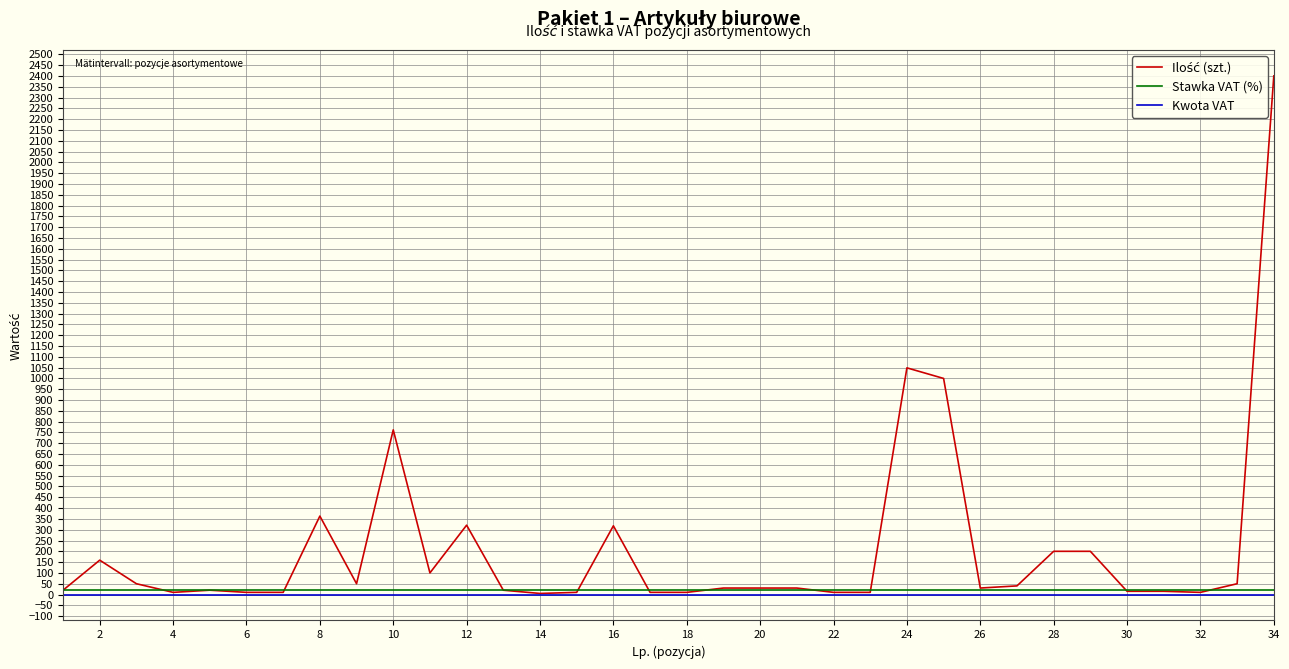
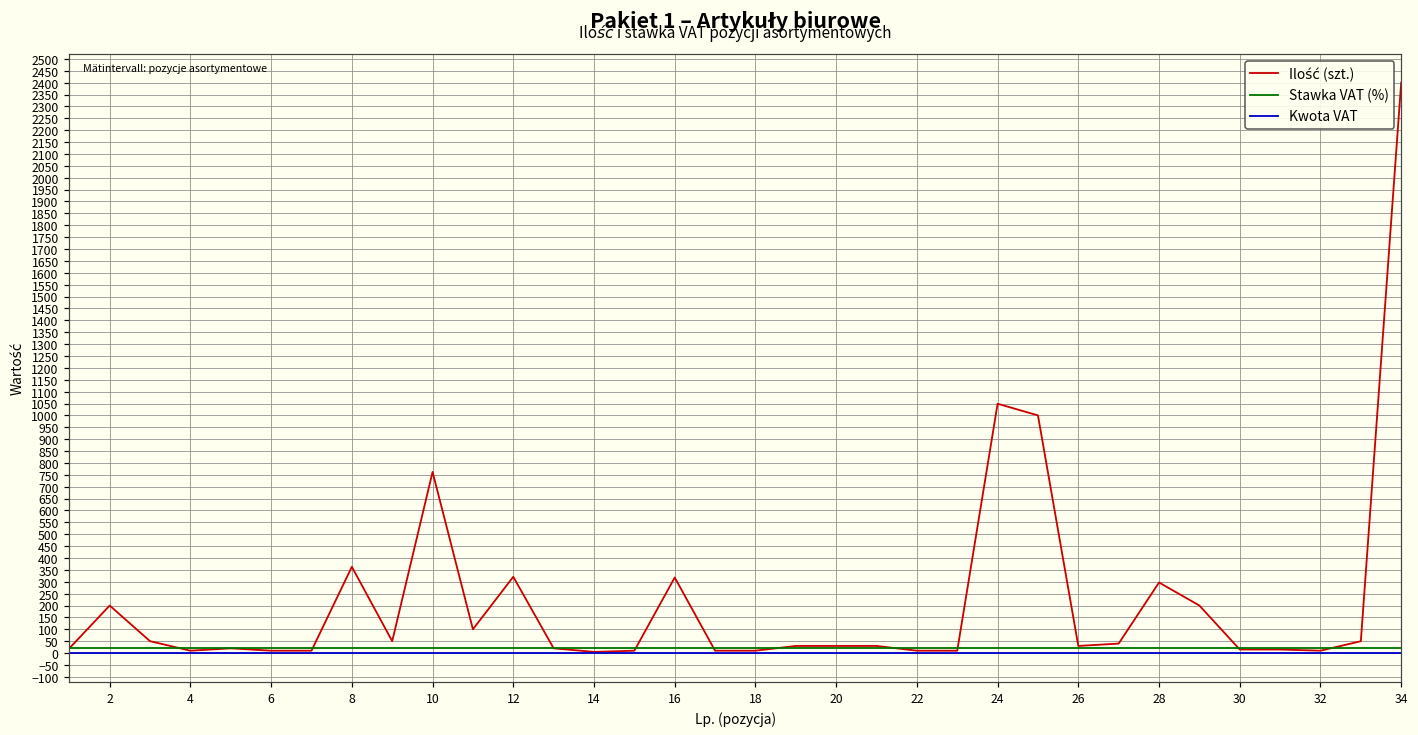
  {
    "Ilość (szt.)": {
-     "2": 160,
+     "2": 200,
      "8": 360,
      "10": 760,
      "12": 320,
      "16": 320,
      "24": 1050,
-     "28": 200,
+     "28": 300,
      "34": 2400
    },
    "Stawka VAT (%)": {
      "2": 20,
      "4": 20,
      "6": 20,
      "8": 20,
      "10": 20,
      "12": 20,
      "14": 20,
      "16": 20,
      "18": 20,
      "22": 20,
      "24": 20,
      "28": 20,
      "32": 20,
      "34": 20
    },
    "Kwota VAT": {
      "2": 0,
      "8": 0,
      "10": 0,
      "12": 0,
      "16": 0,
      "20": 0,
      "24": 0,
      "26": 0,
      "28": 0,
      "30": 0,
      "34": 0
    }
  }
